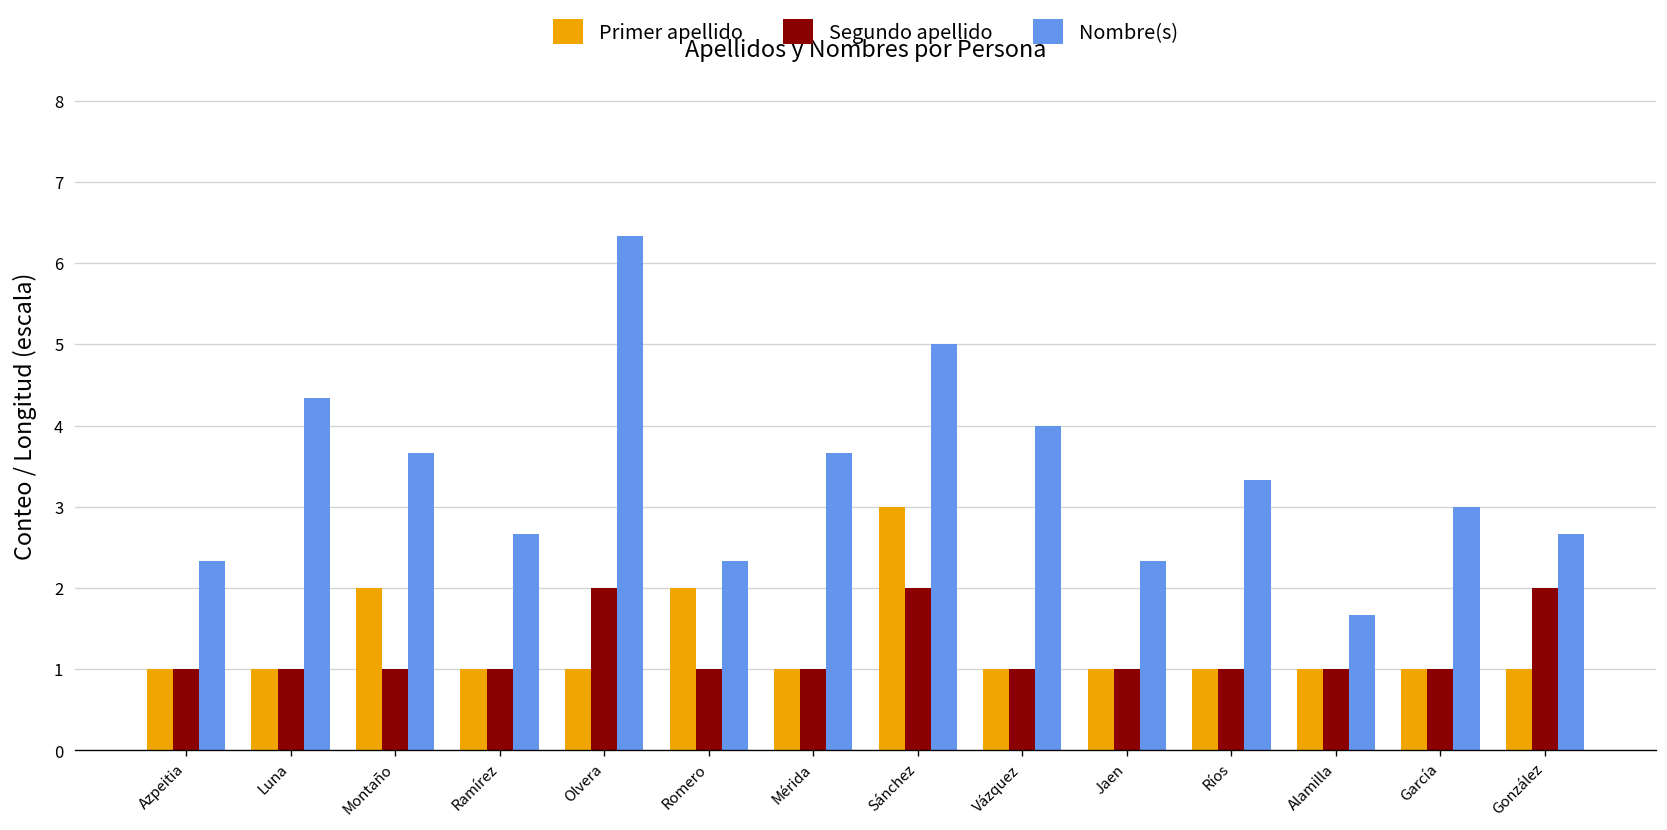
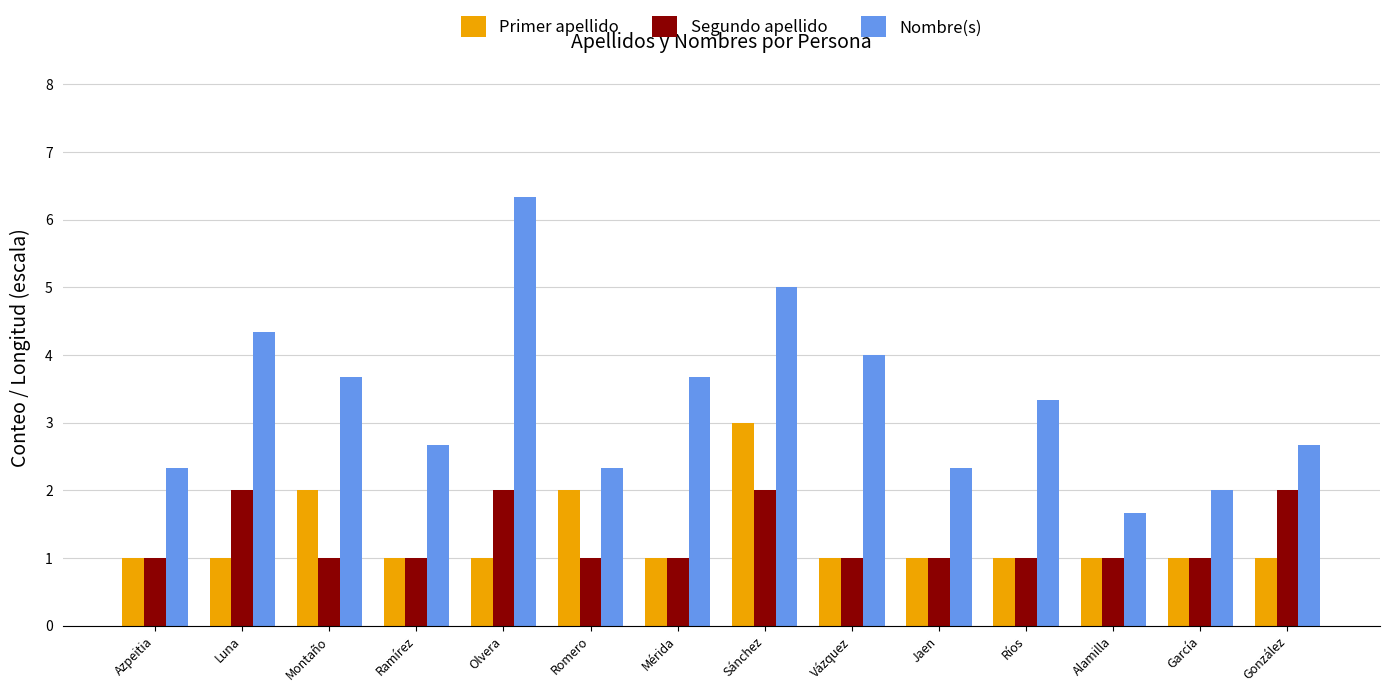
  {
    "Primer apellido": {
      "Azpeitia": 1.0,
      "Luna": 1.0,
      "Montaño": 2.0,
      "Ramírez": 1.0,
      "Olvera": 1.0,
      "Romero": 2.0,
      "Mérida": 1.0,
      "Sánchez": 3.0,
      "Vázquez": 1.0,
      "Jaen": 1.0,
      "Ríos": 1.0,
      "Alamilla": 1.0,
      "García": 1.0,
      "González": 1.0
    },
    "Segundo apellido": {
      "Azpeitia": 1,
-     "Luna": 1,
+     "Luna": 2,
      "Montaño": 1,
      "Ramírez": 1,
      "Olvera": 2,
      "Romero": 1,
      "Mérida": 1,
      "Sánchez": 2,
      "Vázquez": 1,
      "Jaen": 1,
      "Ríos": 1,
      "Alamilla": 1,
      "García": 1,
      "González": 2
    },
    "Nombre(s)": {
      "Azpeitia": 2.3,
      "Luna": 4.3,
      "Montaño": 3.7,
      "Ramírez": 2.7,
      "Olvera": 6.3,
      "Romero": 2.3,
      "Mérida": 3.7,
      "Sánchez": 5.0,
      "Vázquez": 4.0,
      "Jaen": 2.3,
      "Ríos": 3.3,
      "Alamilla": 1.7,
-     "García": 3.0,
+     "García": 2.0,
      "González": 2.7
    }
  }
